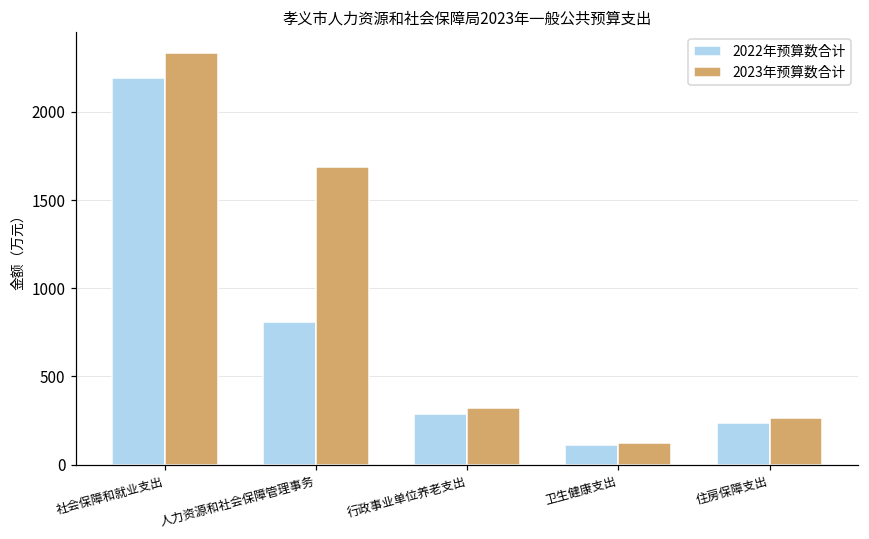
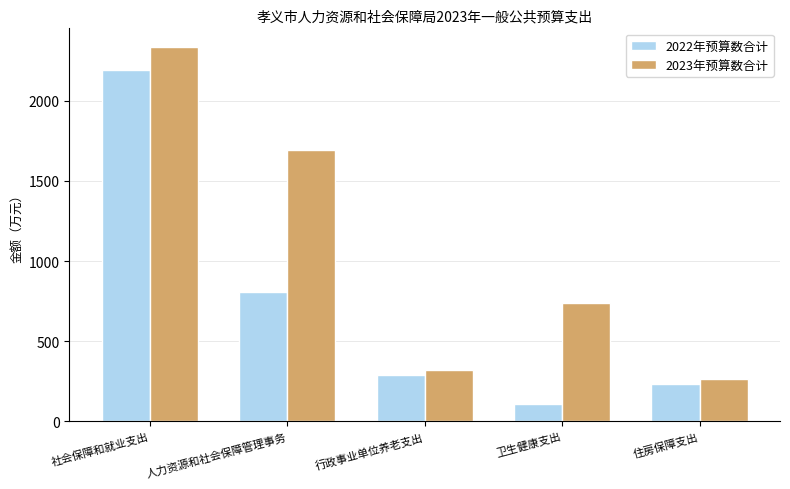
  {
    "2022年预算数合计": {
      "社会保障和就业支出": 2190,
      "人力资源和社会保障管理事务": 810,
      "行政事业单位养老支出": 290,
      "卫生健康支出": 110,
      "住房保障支出": 240
    },
    "2023年预算数合计": {
      "社会保障和就业支出": 2340,
      "人力资源和社会保障管理事务": 1690,
      "行政事业单位养老支出": 320,
-     "卫生健康支出": 120,
+     "卫生健康支出": 740,
      "住房保障支出": 260
    }
  }
